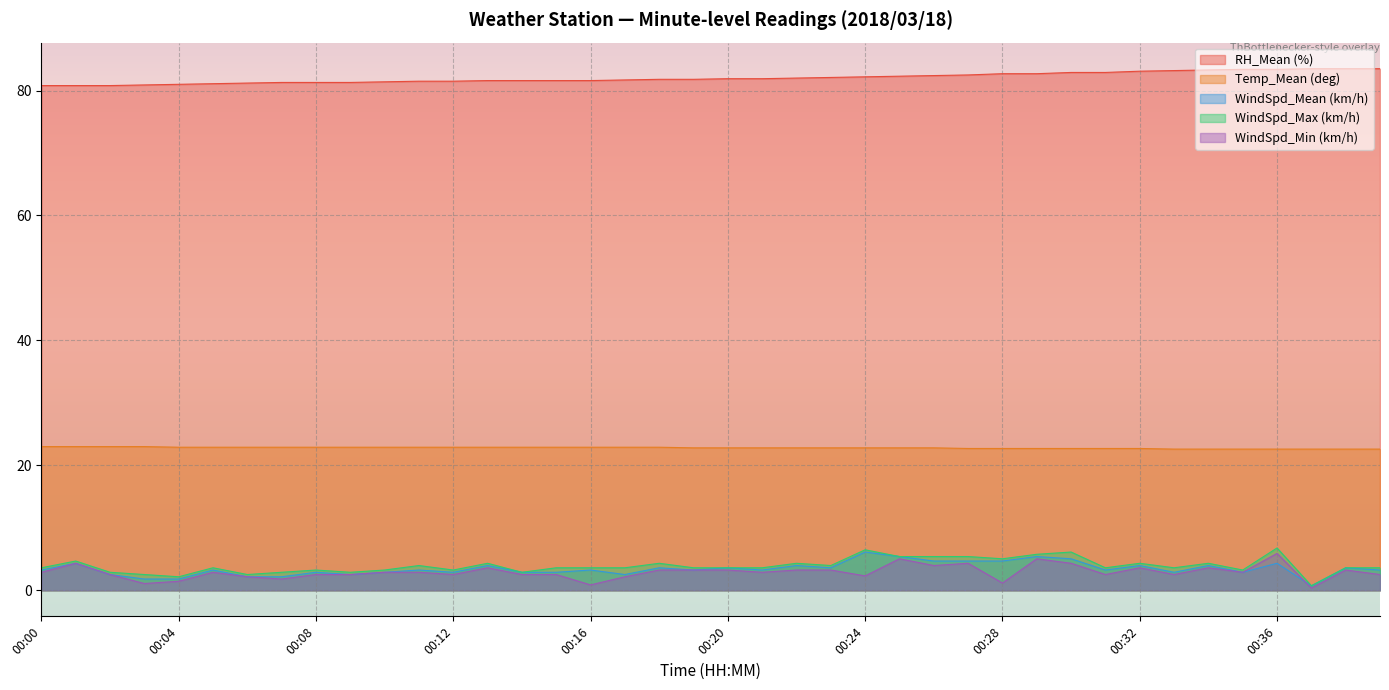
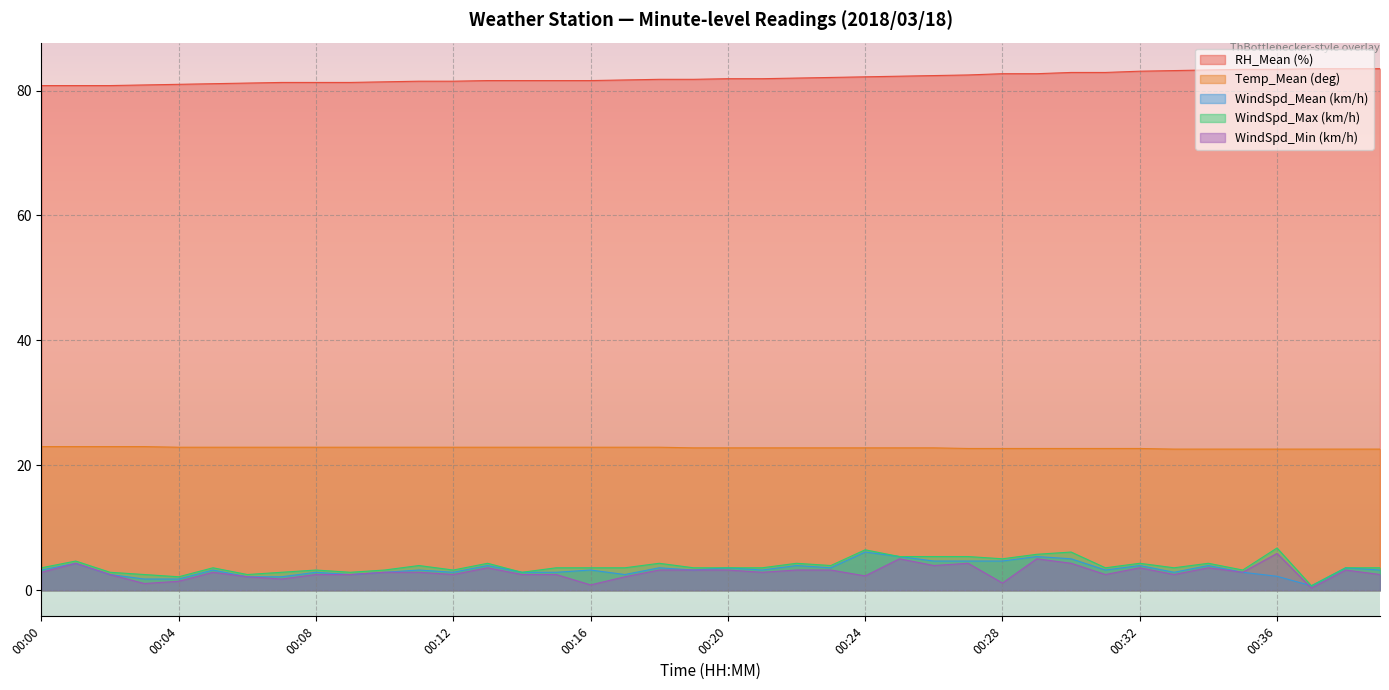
  {
    "WindSpd_Mean (km/h)": {
-     "00:36": 4
+     "00:36": 2
    },
    "WindSpd_Max (km/h)": {
      "00:36": 7
    },
    "WindSpd_Min (km/h)": {
      "00:16": 1,
      "00:24": 2,
      "00:28": 1,
      "00:36": 6
    }
  }
